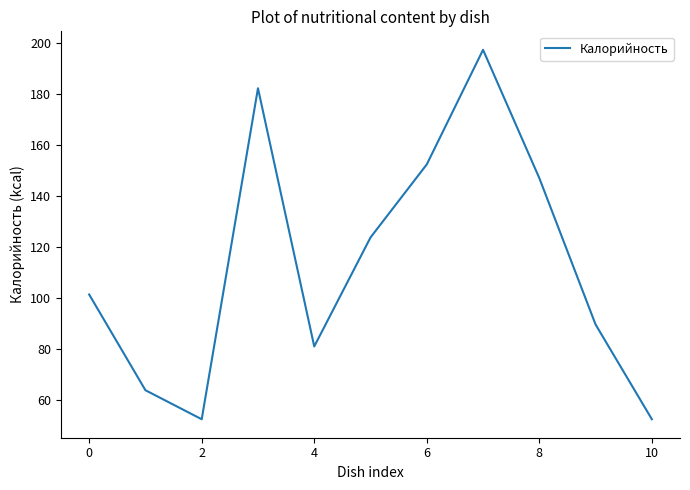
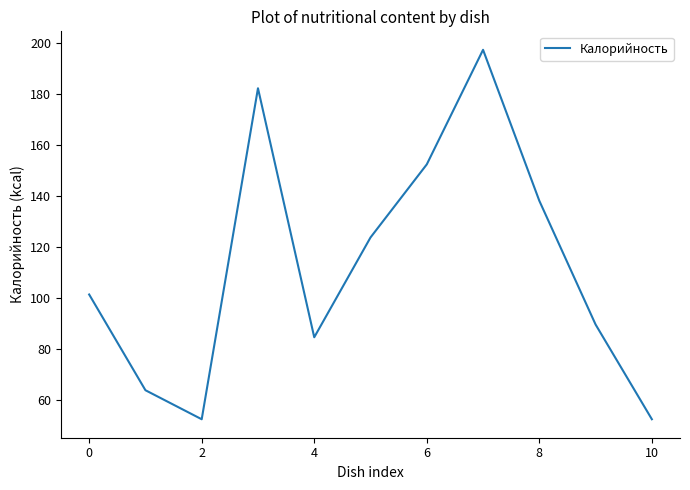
  {
    "0": 101,
    "2": 52,
-   "4": 81,
+   "4": 85,
    "6": 153,
-   "8": 147,
+   "8": 138,
    "10": 52
  }
